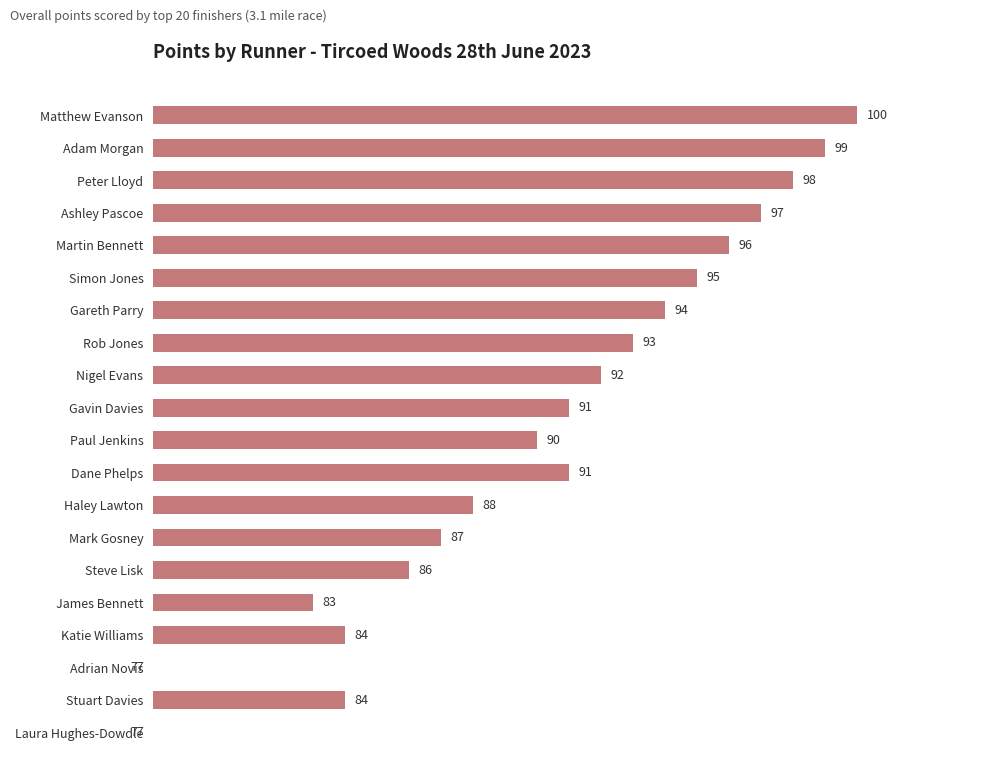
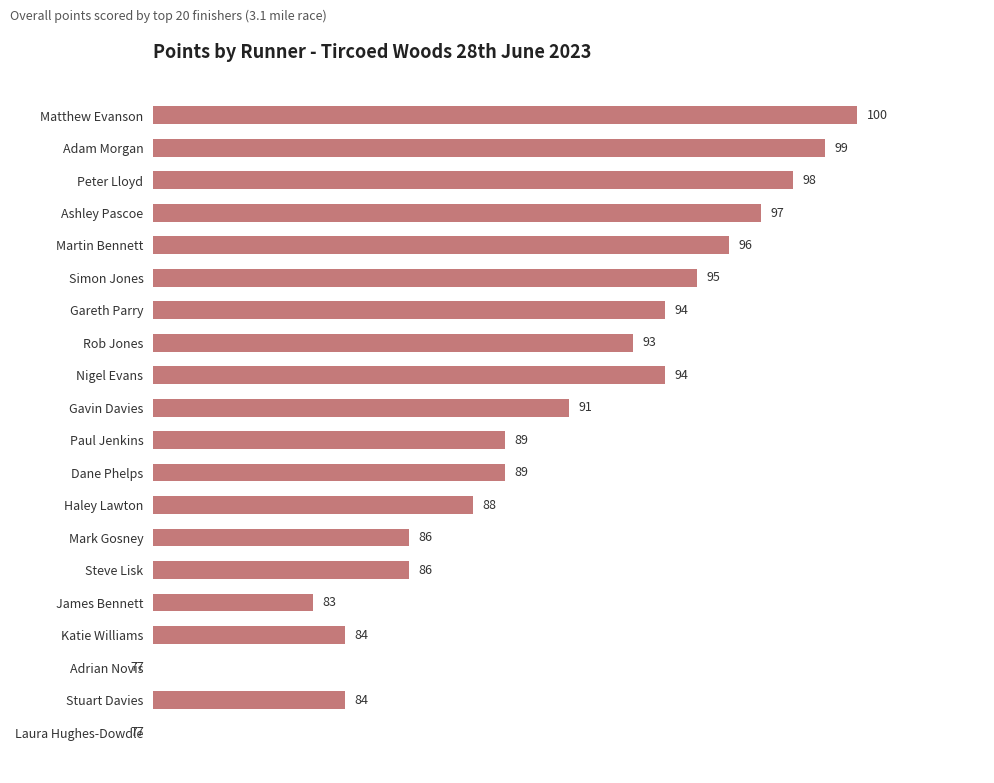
  {
    "Matthew Evanson": 100,
    "Adam Morgan": 99,
    "Peter Lloyd": 98,
    "Ashley Pascoe": 97,
    "Martin Bennett": 96,
    "Simon Jones": 95,
    "Gareth Parry": 94,
    "Rob Jones": 93,
-   "Nigel Evans": 92,
+   "Nigel Evans": 94,
    "Gavin Davies": 91,
-   "Paul Jenkins": 90,
-   "Dane Phelps": 91,
+   "Paul Jenkins": 89,
+   "Dane Phelps": 89,
    "Haley Lawton": 88,
-   "Mark Gosney": 87,
+   "Mark Gosney": 86,
    "Steve Lisk": 86,
    "James Bennett": 83,
    "Katie Williams": 84,
    "Stuart Davies": 84
  }
